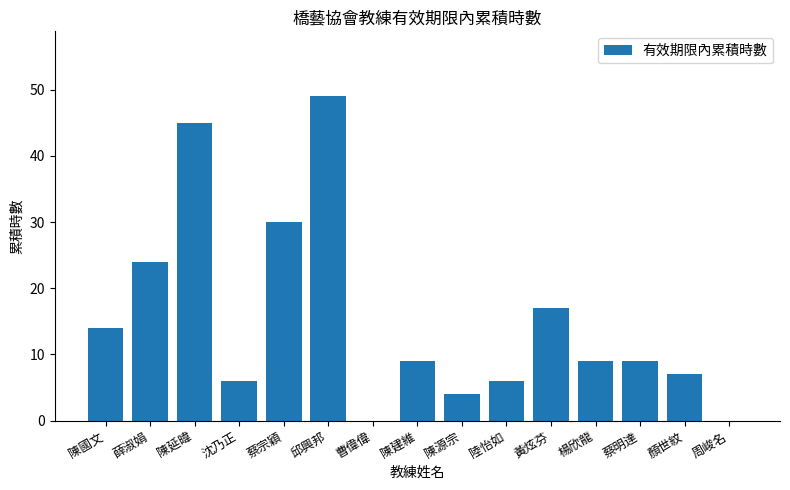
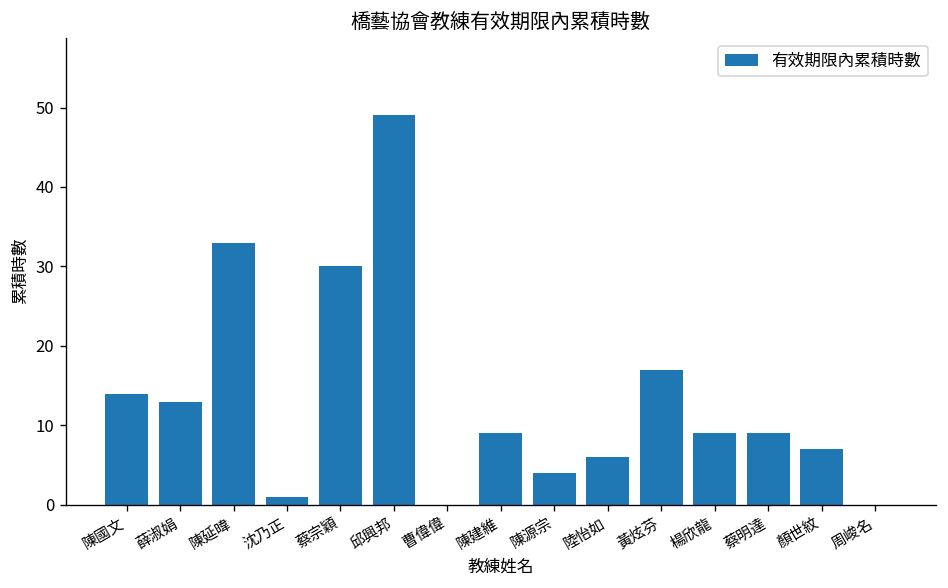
  {
    "陳國文": 14,
-   "薛淑娟": 24,
-   "陳延暐": 45,
-   "沈乃正": 6,
+   "薛淑娟": 13,
+   "陳延暐": 33,
+   "沈乃正": 1,
    "蔡宗穎": 30,
    "邱興邦": 49,
    "曹偉偉": 0,
    "陳建維": 9,
    "陳源宗": 4,
    "陸怡如": 6,
    "黃炫芬": 17,
    "楊欣龍": 9,
    "蔡明達": 9,
    "顏世紋": 7,
    "周峻名": 0
  }
